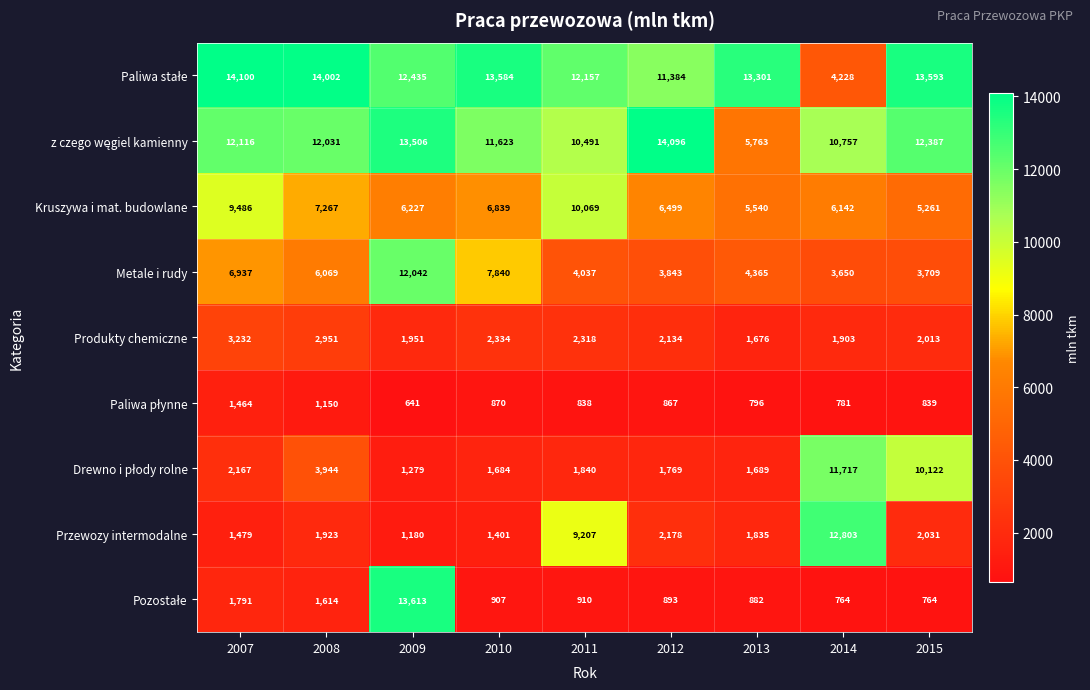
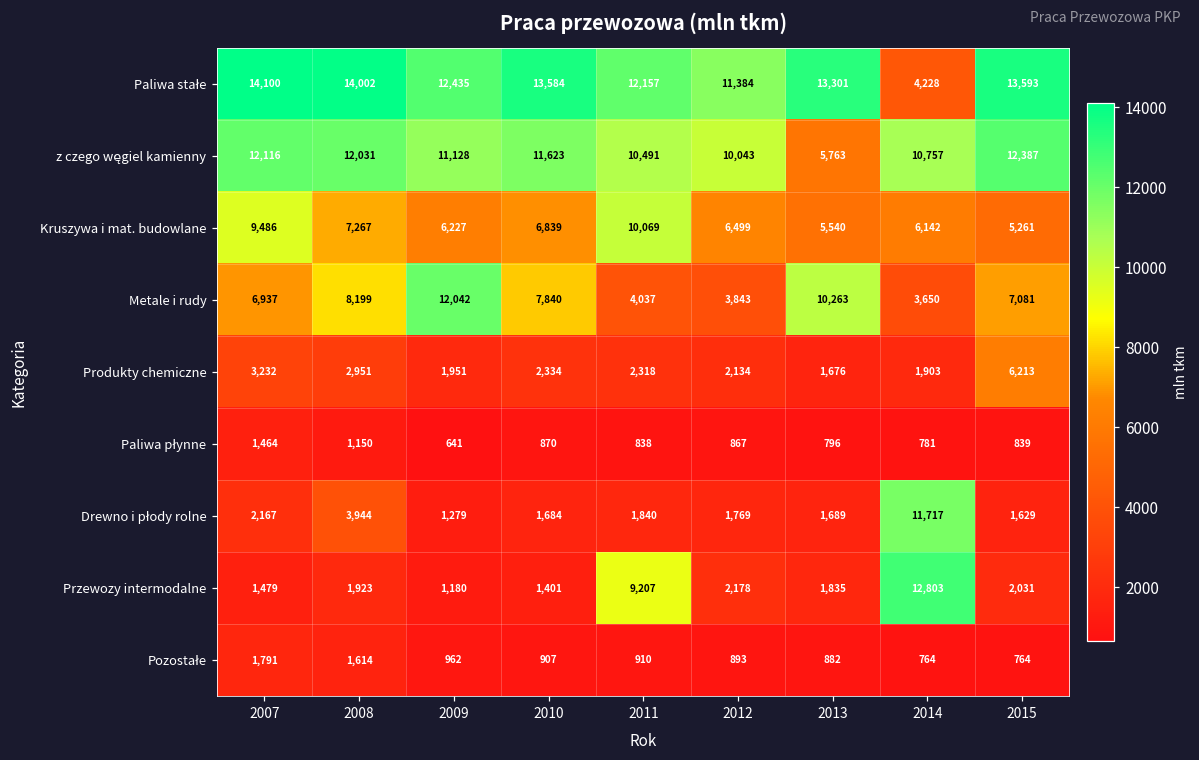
  {
    "Paliwa stałe": {
      "2007": "14,100",
      "2008": "14,002",
      "2009": "12,435",
      "2010": "13,584",
      "2011": "12,157",
      "2012": "11,384",
      "2013": "13,301",
      "2014": "4,228",
      "2015": "13,593"
    },
    "z czego węgiel kamienny": {
      "2007": "12,116",
      "2008": "12,031",
-     "2009": "13,506",
+     "2009": "11,128",
      "2010": "11,623",
      "2011": "10,491",
-     "2012": "14,096",
+     "2012": "10,043",
      "2013": "5,763",
      "2014": "10,757",
      "2015": "12,387"
    },
    "Kruszywa i mat. budowlane": {
      "2007": "9,486",
      "2008": "7,267",
      "2009": "6,227",
      "2010": "6,839",
      "2011": "10,069",
      "2012": "6,499",
      "2013": "5,540",
      "2014": "6,142",
      "2015": "5,261"
    },
    "Metale i rudy": {
      "2007": "6,937",
-     "2008": "6,069",
+     "2008": "8,199",
      "2009": "12,042",
      "2010": "7,840",
      "2011": "4,037",
      "2012": "3,843",
-     "2013": "4,365",
+     "2013": "10,263",
      "2014": "3,650",
-     "2015": "3,709"
+     "2015": "7,081"
    },
    "Produkty chemiczne": {
      "2007": "3,232",
      "2008": "2,951",
      "2009": "1,951",
      "2010": "2,334",
      "2011": "2,318",
      "2012": "2,134",
      "2013": "1,676",
      "2014": "1,903",
-     "2015": "2,013"
+     "2015": "6,213"
    },
    "Paliwa płynne": {
      "2007": "1,464",
      "2008": "1,150",
      "2009": "641",
      "2010": "870",
      "2011": "838",
      "2012": "867",
      "2013": "796",
      "2014": "781",
      "2015": "839"
    },
    "Drewno i płody rolne": {
      "2007": "2,167",
      "2008": "3,944",
      "2009": "1,279",
      "2010": "1,684",
      "2011": "1,840",
      "2012": "1,769",
      "2013": "1,689",
      "2014": "11,717",
-     "2015": "10,122"
+     "2015": "1,629"
    },
    "Przewozy intermodalne": {
      "2007": "1,479",
      "2008": "1,923",
      "2009": "1,180",
      "2010": "1,401",
      "2011": "9,207",
      "2012": "2,178",
      "2013": "1,835",
      "2014": "12,803",
      "2015": "2,031"
    },
    "Pozostałe": {
      "2007": "1,791",
      "2008": "1,614",
-     "2009": "13,613",
+     "2009": "962",
      "2010": "907",
      "2011": "910",
      "2012": "893",
      "2013": "882",
      "2014": "764",
      "2015": "764"
    }
  }
